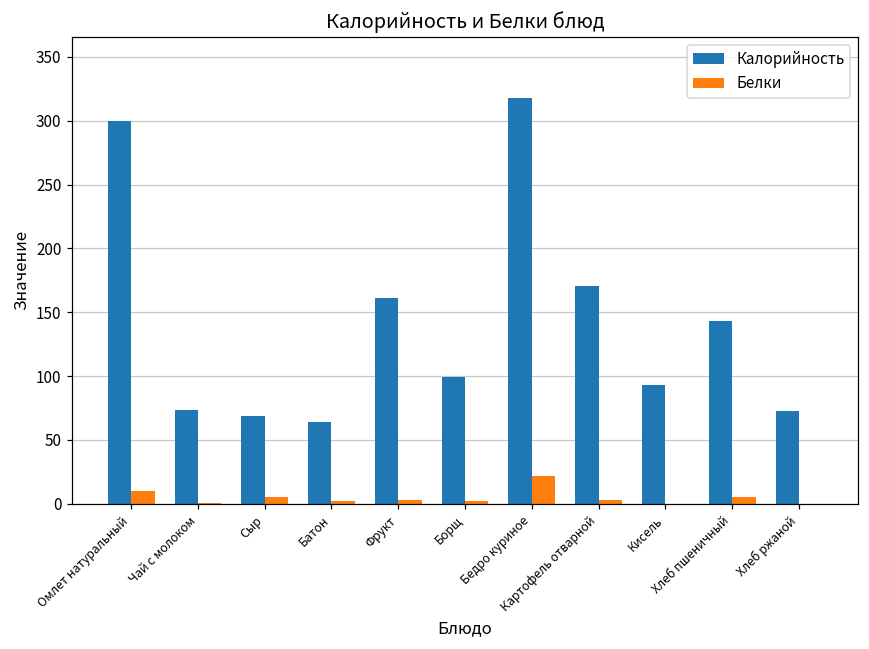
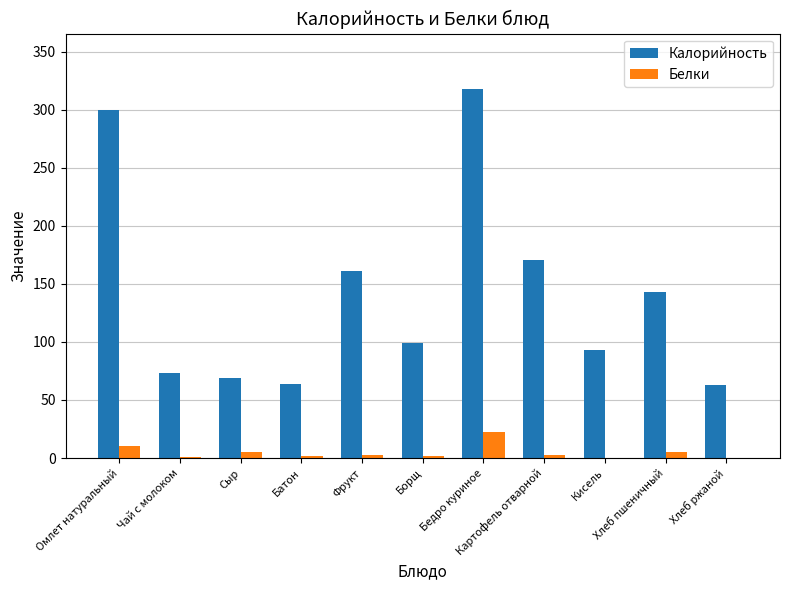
  {
    "Калорийность": {
      "Омлет натуральный": 300,
      "Чай с молоком": 73,
      "Сыр": 69,
      "Батон": 64,
      "Фрукт": 161,
      "Борщ": 99,
      "Бедро куриное": 318,
      "Картофель отварной": 171,
      "Кисель": 93,
      "Хлеб пшеничный": 143,
-     "Хлеб ржаной": 73
+     "Хлеб ржаной": 63
    },
    "Белки": {
      "Омлет натуральный": 10,
      "Сыр": 5,
      "Фрукт": 3,
      "Бедро куриное": 22,
      "Картофель отварной": 3,
      "Кисель": 0,
      "Хлеб пшеничный": 5,
      "Хлеб ржаной": 0
    }
  }
